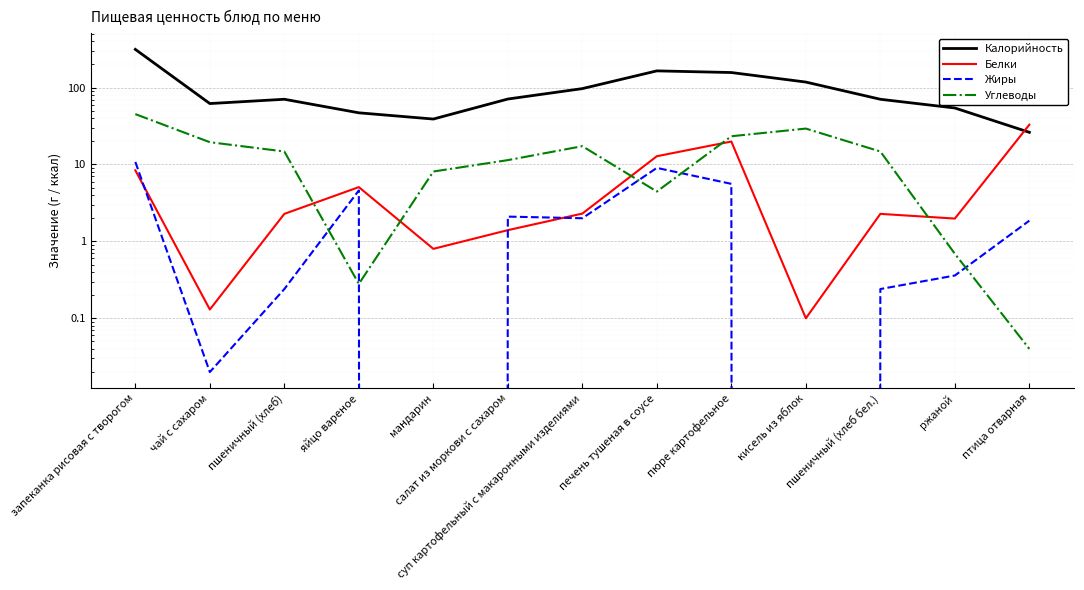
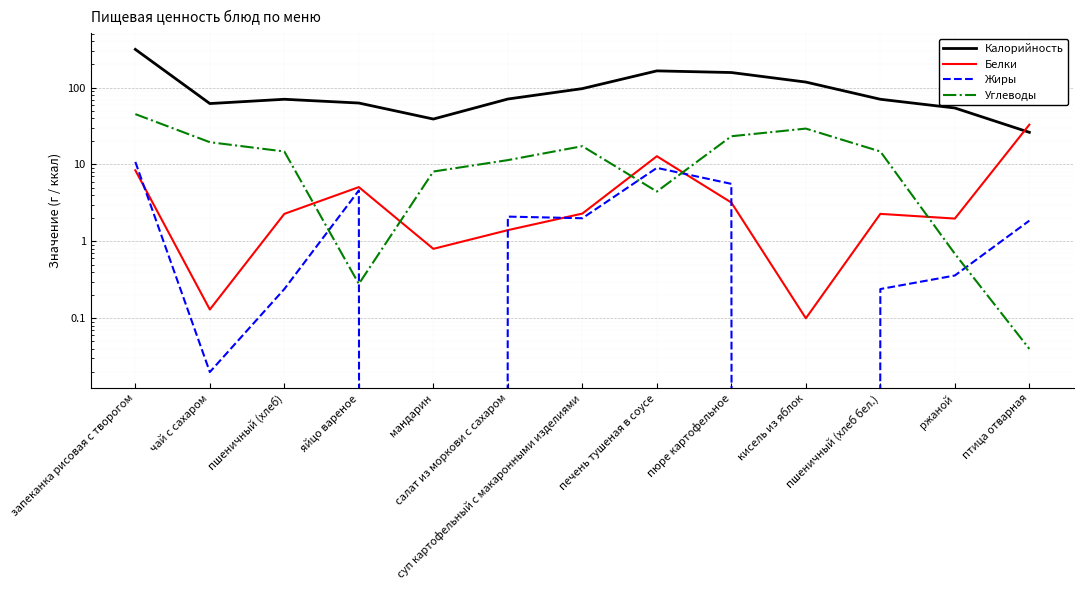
  {
    "Калорийность": {
      "запеканка рисовая с творогом": 310,
      "чай с сахаром": 60,
      "пшеничный (хлеб)": 70,
-     "яйцо вареное": 50,
+     "яйцо вареное": 60,
      "мандарин": 40,
      "салат из моркови с сахаром": 70,
      "суп картофельный с макаронными изделиями": 100,
      "печень тушеная в соусе": 170,
      "пюре картофельное": 160,
      "кисель из яблок": 120,
      "пшеничный (хлеб бел.)": 70,
      "ржаной": 50,
      "птица отварная": 26
    },
    "Белки": {
      "запеканка рисовая с творогом": 8,
      "чай с сахаром": 0.13,
      "пшеничный (хлеб)": 2.3,
      "яйцо вареное": 5,
      "мандарин": 0.8,
      "салат из моркови с сахаром": 1.4,
      "суп картофельный с макаронными изделиями": 2.3,
      "печень тушеная в соусе": 13,
-     "пюре картофельное": 20,
+     "пюре картофельное": 3.2,
      "кисель из яблок": 0.1,
      "пшеничный (хлеб бел.)": 2.3,
      "ржаной": 2.0,
      "птица отварная": 33
    },
    "Жиры": {
      "запеканка рисовая с творогом": 11,
      "чай с сахаром": 0.020,
      "пшеничный (хлеб)": 0.24,
      "яйцо вареное": 5,
      "салат из моркови с сахаром": 2.1,
      "суп картофельный с макаронными изделиями": 2.0,
      "печень тушеная в соусе": 9,
      "пюре картофельное": 6,
      "пшеничный (хлеб бел.)": 0.24,
      "ржаной": 0.4,
      "птица отварная": 1.9
    },
    "Углеводы": {
      "запеканка рисовая с творогом": 50,
      "чай с сахаром": 20,
      "пшеничный (хлеб)": 15,
      "яйцо вареное": 0.3,
      "мандарин": 8,
      "салат из моркови с сахаром": 11,
      "суп картофельный с макаронными изделиями": 17,
      "печень тушеная в соусе": 4,
      "пюре картофельное": 23,
      "кисель из яблок": 29,
      "пшеничный (хлеб бел.)": 15,
      "ржаной": 0.7,
      "птица отварная": 0.04
    }
  }
